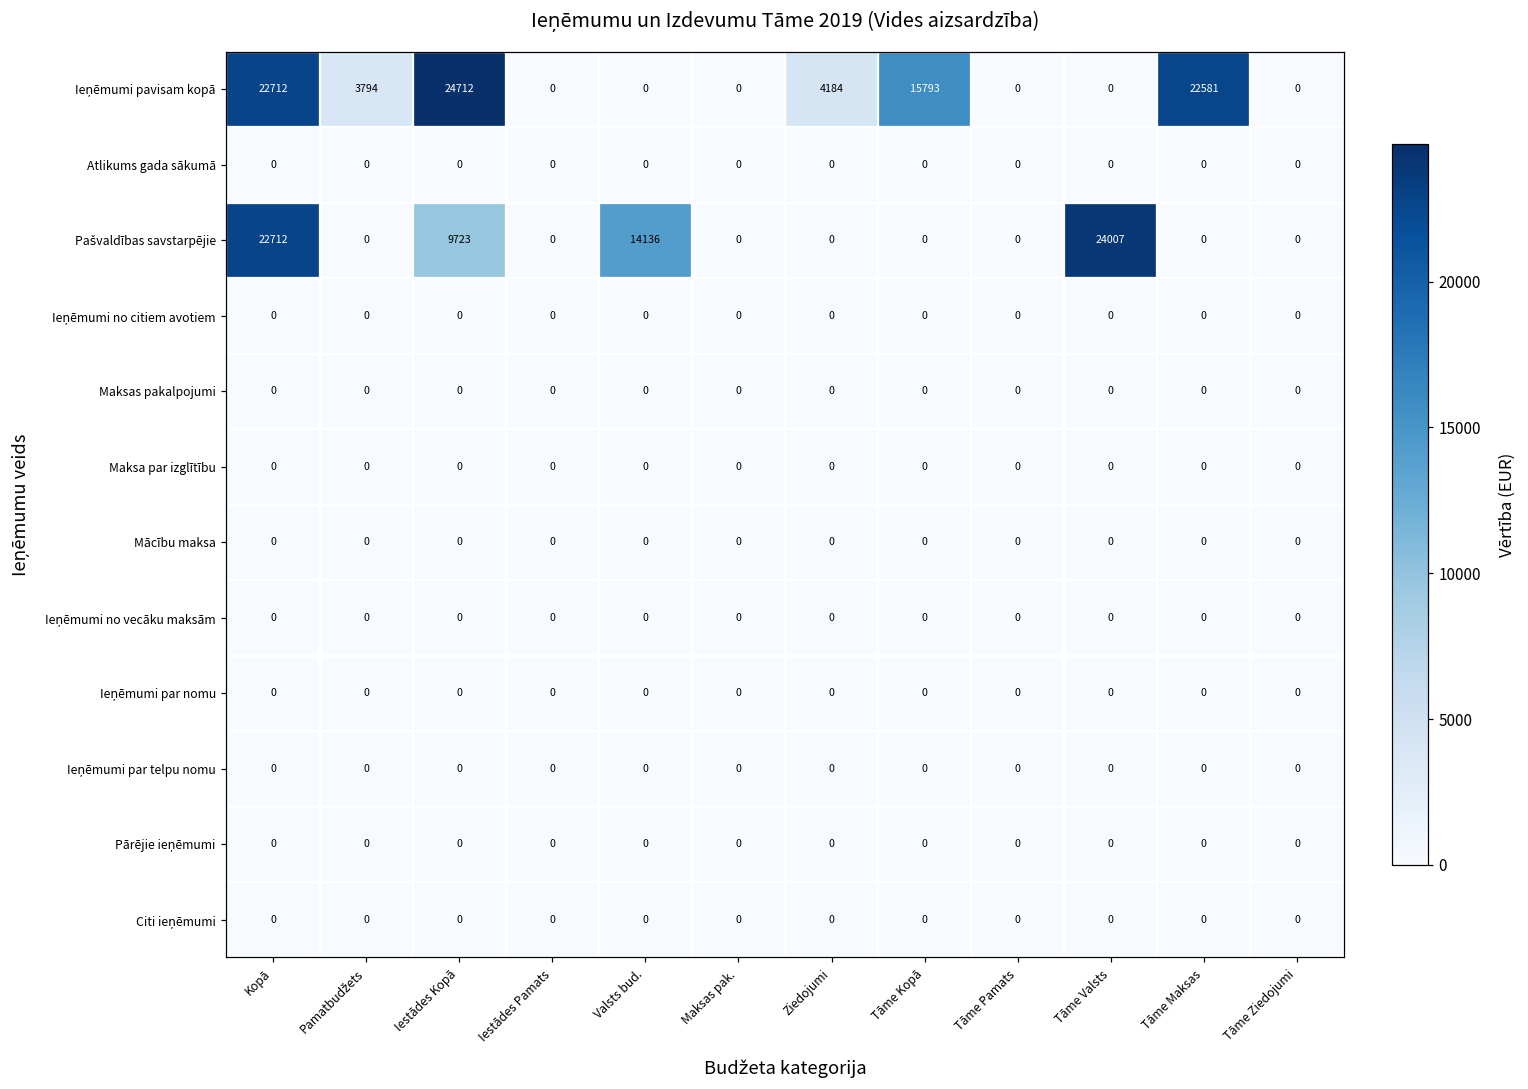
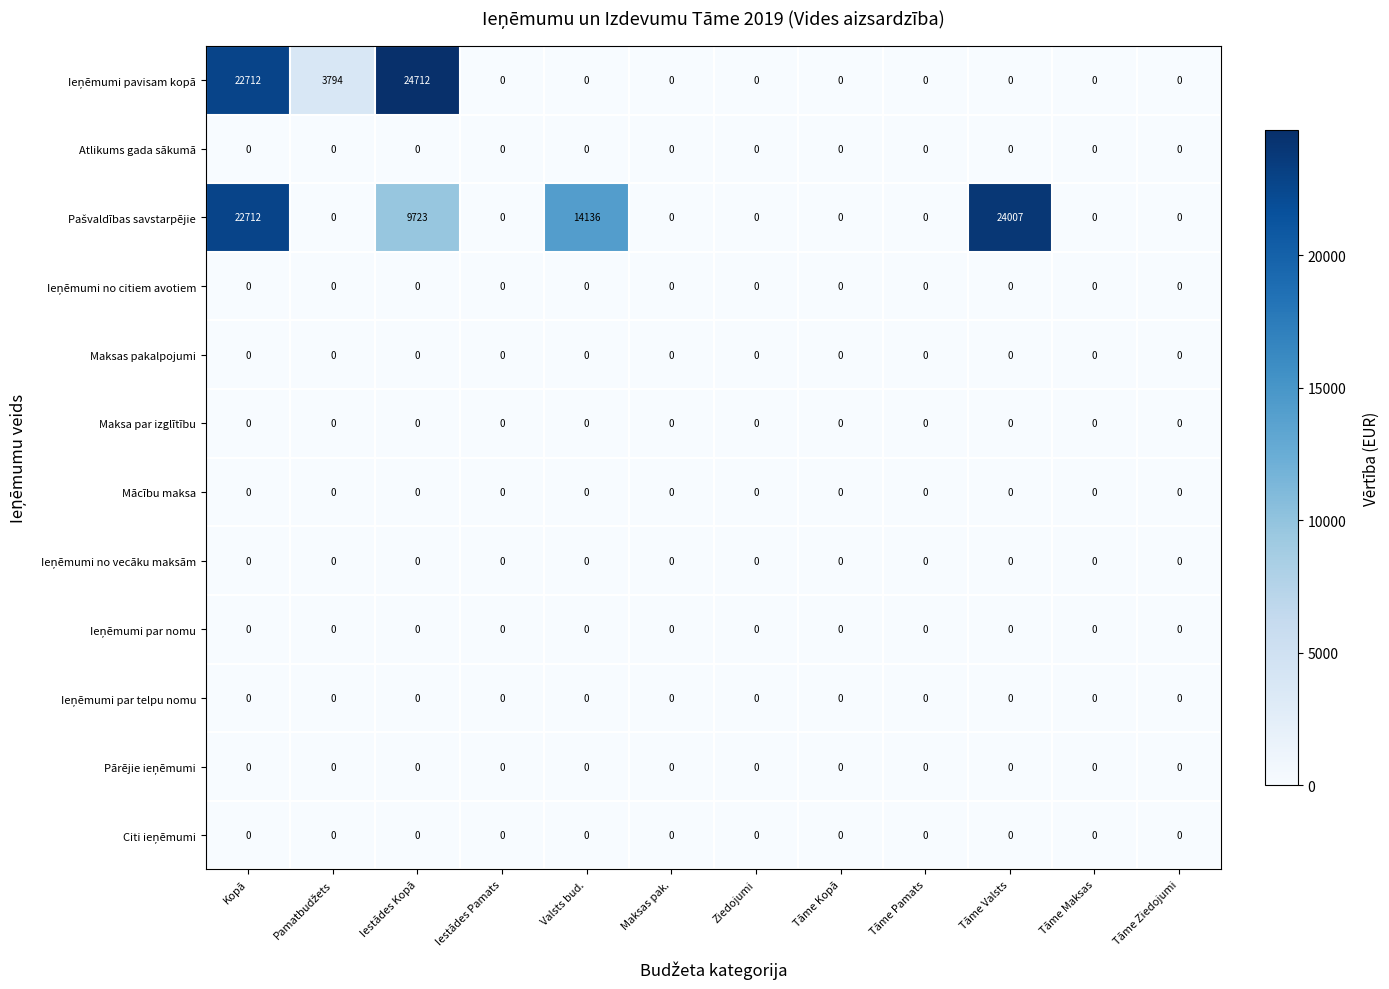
  {
    "Ieņēmumi pavisam kopā": {
      "Kopā": 22712,
      "Pamatbudžets": 3794,
      "Iestādes Kopā": 24712,
      "Iestādes Pamats": 0,
      "Valsts bud.": 0,
      "Maksas pak.": 0,
-     "Ziedojumi": 4184,
-     "Tāme Kopā": 15793,
+     "Ziedojumi": 0,
+     "Tāme Kopā": 0,
      "Tāme Pamats": 0,
      "Tāme Valsts": 0,
-     "Tāme Maksas": 22581,
+     "Tāme Maksas": 0,
      "Tāme Ziedojumi": 0
    },
    "Atlikums gada sākumā": {
      "Kopā": 0,
      "Pamatbudžets": 0,
      "Iestādes Kopā": 0,
      "Iestādes Pamats": 0,
      "Valsts bud.": 0,
      "Maksas pak.": 0,
      "Ziedojumi": 0,
      "Tāme Kopā": 0,
      "Tāme Pamats": 0,
      "Tāme Valsts": 0,
      "Tāme Maksas": 0,
      "Tāme Ziedojumi": 0
    },
    "Pašvaldības savstarpējie": {
      "Kopā": 22712,
      "Pamatbudžets": 0,
      "Iestādes Kopā": 9723,
      "Iestādes Pamats": 0,
      "Valsts bud.": 14136,
      "Maksas pak.": 0,
      "Ziedojumi": 0,
      "Tāme Kopā": 0,
      "Tāme Pamats": 0,
      "Tāme Valsts": 24007,
      "Tāme Maksas": 0,
      "Tāme Ziedojumi": 0
    },
    "Ieņēmumi no citiem avotiem": {
      "Kopā": 0,
      "Pamatbudžets": 0,
      "Iestādes Kopā": 0,
      "Iestādes Pamats": 0,
      "Valsts bud.": 0,
      "Maksas pak.": 0,
      "Ziedojumi": 0,
      "Tāme Kopā": 0,
      "Tāme Pamats": 0,
      "Tāme Valsts": 0,
      "Tāme Maksas": 0,
      "Tāme Ziedojumi": 0
    },
    "Maksas pakalpojumi": {
      "Kopā": 0,
      "Pamatbudžets": 0,
      "Iestādes Kopā": 0,
      "Iestādes Pamats": 0,
      "Valsts bud.": 0,
      "Maksas pak.": 0,
      "Ziedojumi": 0,
      "Tāme Kopā": 0,
      "Tāme Pamats": 0,
      "Tāme Valsts": 0,
      "Tāme Maksas": 0,
      "Tāme Ziedojumi": 0
    },
    "Maksa par izglītību": {
      "Kopā": 0,
      "Pamatbudžets": 0,
      "Iestādes Kopā": 0,
      "Iestādes Pamats": 0,
      "Valsts bud.": 0,
      "Maksas pak.": 0,
      "Ziedojumi": 0,
      "Tāme Kopā": 0,
      "Tāme Pamats": 0,
      "Tāme Valsts": 0,
      "Tāme Maksas": 0,
      "Tāme Ziedojumi": 0
    },
    "Mācību maksa": {
      "Kopā": 0,
      "Pamatbudžets": 0,
      "Iestādes Kopā": 0,
      "Iestādes Pamats": 0,
      "Valsts bud.": 0,
      "Maksas pak.": 0,
      "Ziedojumi": 0,
      "Tāme Kopā": 0,
      "Tāme Pamats": 0,
      "Tāme Valsts": 0,
      "Tāme Maksas": 0,
      "Tāme Ziedojumi": 0
    },
    "Ieņēmumi no vecāku maksām": {
      "Kopā": 0,
      "Pamatbudžets": 0,
      "Iestādes Kopā": 0,
      "Iestādes Pamats": 0,
      "Valsts bud.": 0,
      "Maksas pak.": 0,
      "Ziedojumi": 0,
      "Tāme Kopā": 0,
      "Tāme Pamats": 0,
      "Tāme Valsts": 0,
      "Tāme Maksas": 0,
      "Tāme Ziedojumi": 0
    },
    "Ieņēmumi par nomu": {
      "Kopā": 0,
      "Pamatbudžets": 0,
      "Iestādes Kopā": 0,
      "Iestādes Pamats": 0,
      "Valsts bud.": 0,
      "Maksas pak.": 0,
      "Ziedojumi": 0,
      "Tāme Kopā": 0,
      "Tāme Pamats": 0,
      "Tāme Valsts": 0,
      "Tāme Maksas": 0,
      "Tāme Ziedojumi": 0
    },
    "Ieņēmumi par telpu nomu": {
      "Kopā": 0,
      "Pamatbudžets": 0,
      "Iestādes Kopā": 0,
      "Iestādes Pamats": 0,
      "Valsts bud.": 0,
      "Maksas pak.": 0,
      "Ziedojumi": 0,
      "Tāme Kopā": 0,
      "Tāme Pamats": 0,
      "Tāme Valsts": 0,
      "Tāme Maksas": 0,
      "Tāme Ziedojumi": 0
    },
    "Pārējie ieņēmumi": {
      "Kopā": 0,
      "Pamatbudžets": 0,
      "Iestādes Kopā": 0,
      "Iestādes Pamats": 0,
      "Valsts bud.": 0,
      "Maksas pak.": 0,
      "Ziedojumi": 0,
      "Tāme Kopā": 0,
      "Tāme Pamats": 0,
      "Tāme Valsts": 0,
      "Tāme Maksas": 0,
      "Tāme Ziedojumi": 0
    },
    "Citi ieņēmumi": {
      "Kopā": 0,
      "Pamatbudžets": 0,
      "Iestādes Kopā": 0,
      "Iestādes Pamats": 0,
      "Valsts bud.": 0,
      "Maksas pak.": 0,
      "Ziedojumi": 0,
      "Tāme Kopā": 0,
      "Tāme Pamats": 0,
      "Tāme Valsts": 0,
      "Tāme Maksas": 0,
      "Tāme Ziedojumi": 0
    }
  }
